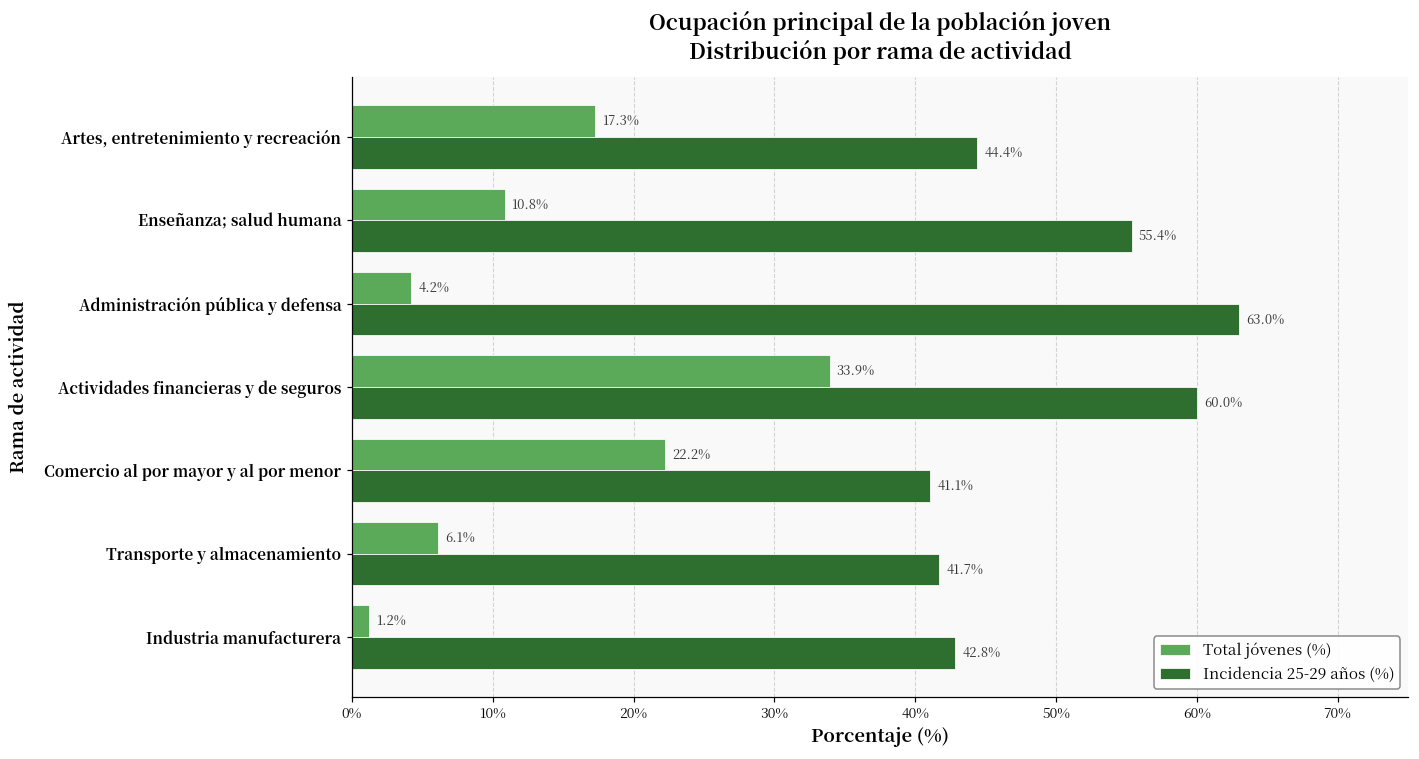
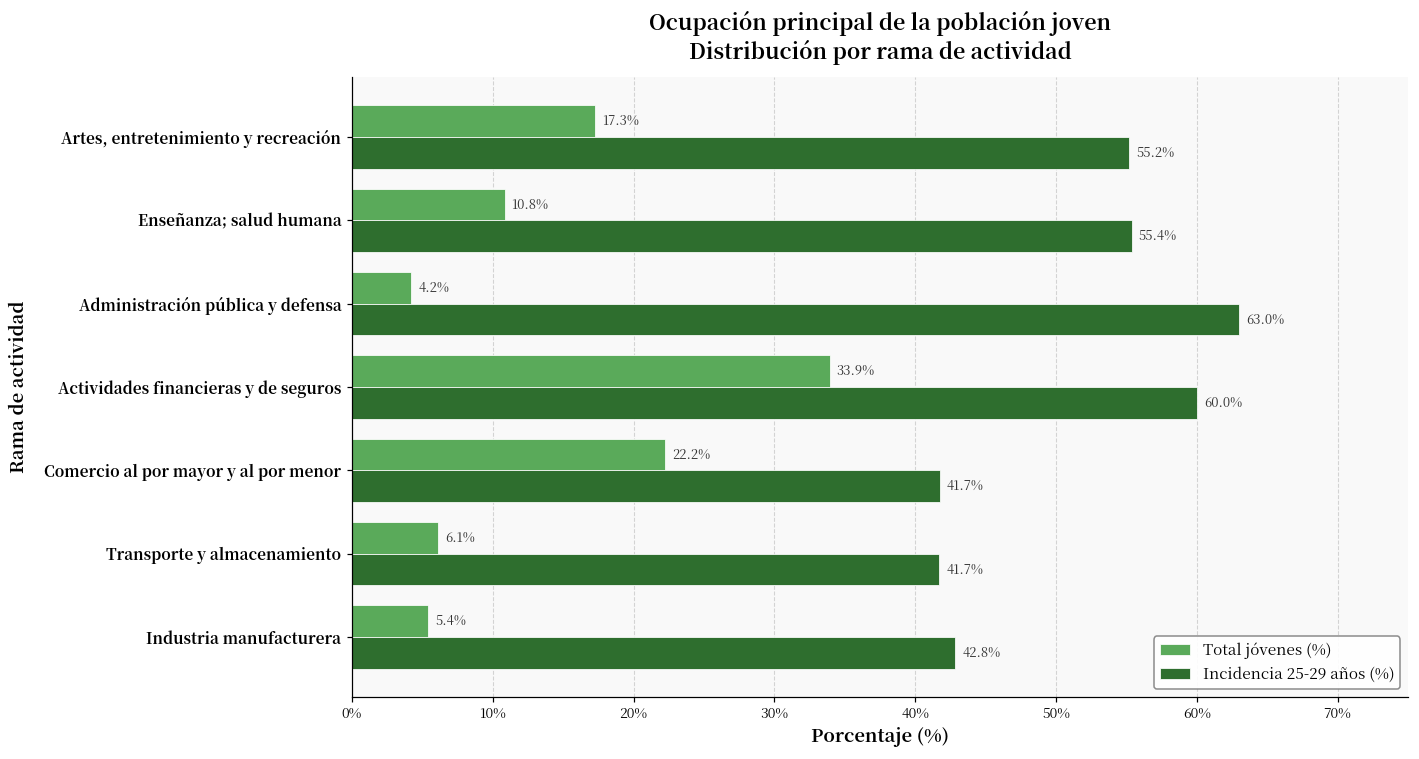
  {
    "Total jóvenes (%)": {
      "Artes, entretenimiento y recreación": "17.3%",
      "Enseñanza; salud humana": "10.8%",
      "Administración pública y defensa": "4.2%",
      "Actividades financieras y de seguros": "33.9%",
      "Comercio al por mayor y al por menor": "22.2%",
      "Transporte y almacenamiento": "6.1%",
-     "Industria manufacturera": "1.2%"
+     "Industria manufacturera": "5.4%"
    },
    "Incidencia 25-29 años (%)": {
-     "Artes, entretenimiento y recreación": "44.4%",
+     "Artes, entretenimiento y recreación": "55.2%",
      "Enseñanza; salud humana": "55.4%",
      "Administración pública y defensa": "63.0%",
      "Actividades financieras y de seguros": "60.0%",
-     "Comercio al por mayor y al por menor": "41.1%",
+     "Comercio al por mayor y al por menor": "41.7%",
      "Transporte y almacenamiento": "41.7%",
      "Industria manufacturera": "42.8%"
    }
  }
